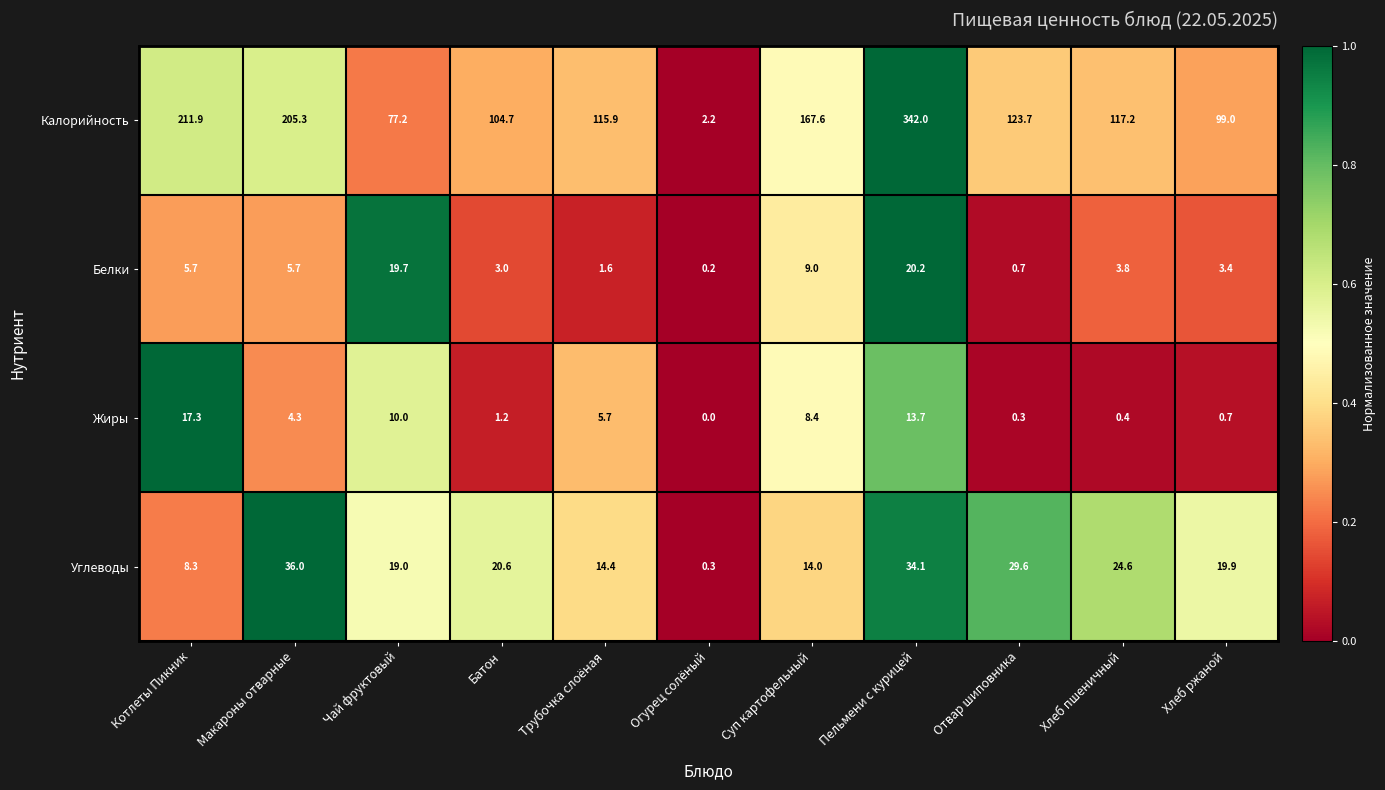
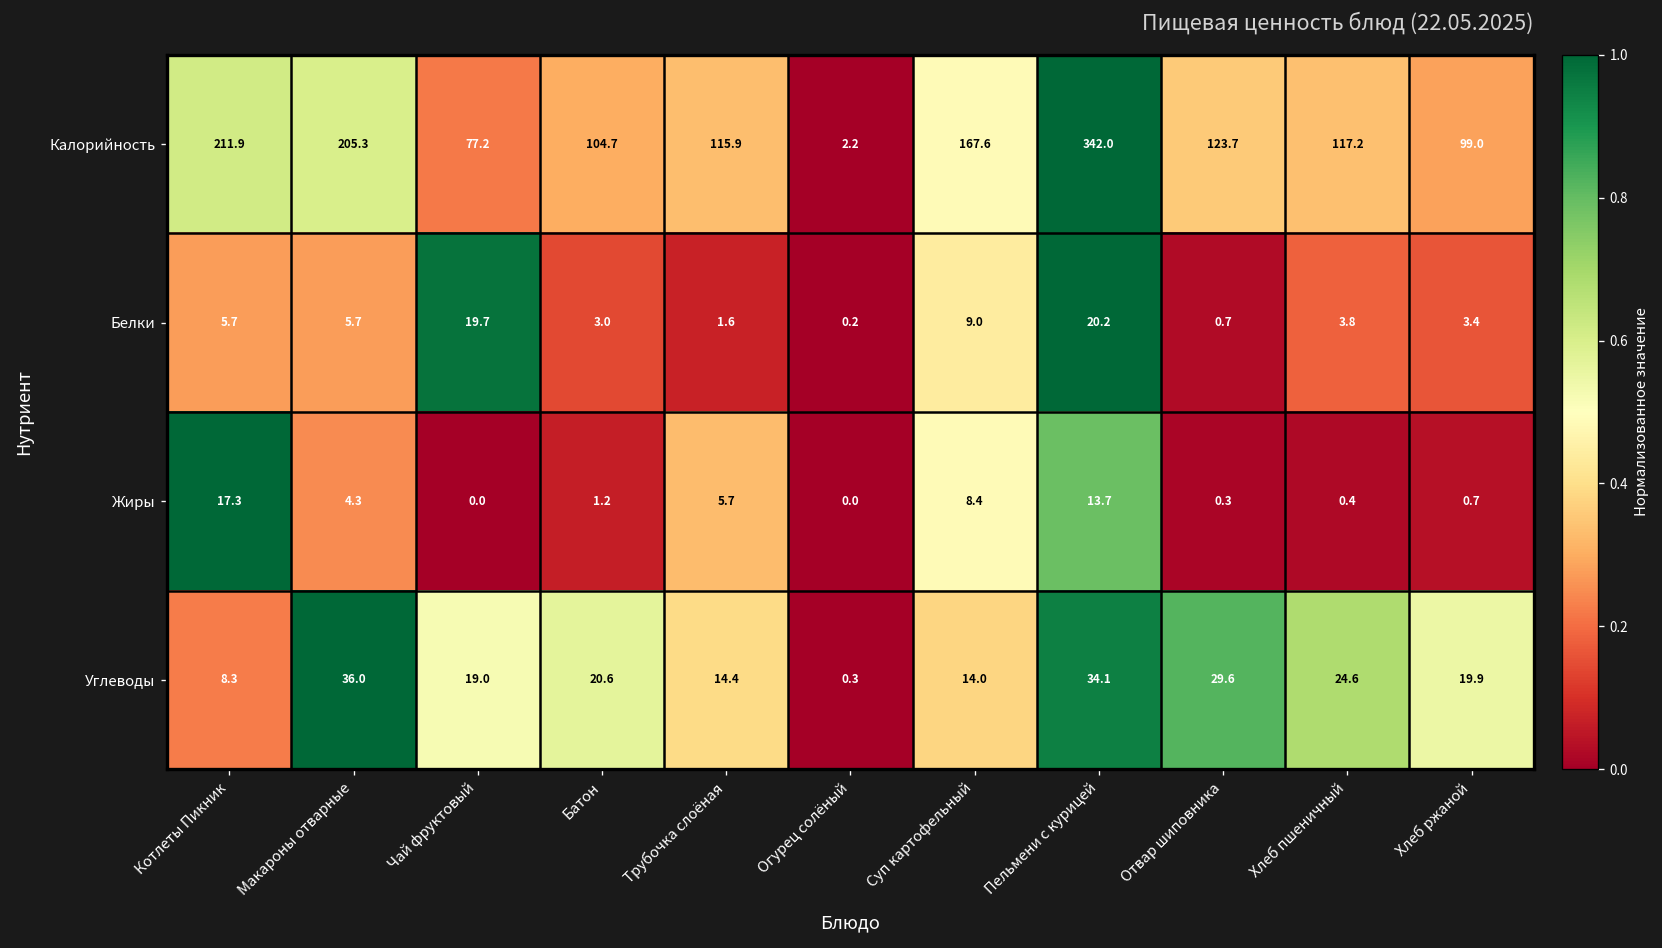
  {
    "Калорийность": {
      "Котлеты Пикник": 211.9,
      "Макароны отварные": 205.3,
      "Чай фруктовый": 77.2,
      "Батон": 104.7,
      "Трубочка слоёная": 115.9,
      "Огурец солёный": 2.2,
      "Суп картофельный": 167.6,
      "Пельмени с курицей": 342.0,
      "Отвар шиповника": 123.7,
      "Хлеб пшеничный": 117.2,
      "Хлеб ржаной": 99.0
    },
    "Белки": {
      "Котлеты Пикник": 5.7,
      "Макароны отварные": 5.7,
      "Чай фруктовый": 19.7,
      "Батон": 3.0,
      "Трубочка слоёная": 1.6,
      "Огурец солёный": 0.2,
      "Суп картофельный": 9.0,
      "Пельмени с курицей": 20.2,
      "Отвар шиповника": 0.7,
      "Хлеб пшеничный": 3.8,
      "Хлеб ржаной": 3.4
    },
    "Жиры": {
      "Котлеты Пикник": 17.3,
      "Макароны отварные": 4.3,
-     "Чай фруктовый": 10.0,
+     "Чай фруктовый": 0.0,
      "Батон": 1.2,
      "Трубочка слоёная": 5.7,
      "Огурец солёный": 0.0,
      "Суп картофельный": 8.4,
      "Пельмени с курицей": 13.7,
      "Отвар шиповника": 0.3,
      "Хлеб пшеничный": 0.4,
      "Хлеб ржаной": 0.7
    },
    "Углеводы": {
      "Котлеты Пикник": 8.3,
      "Макароны отварные": 36.0,
      "Чай фруктовый": 19.0,
      "Батон": 20.6,
      "Трубочка слоёная": 14.4,
      "Огурец солёный": 0.3,
      "Суп картофельный": 14.0,
      "Пельмени с курицей": 34.1,
      "Отвар шиповника": 29.6,
      "Хлеб пшеничный": 24.6,
      "Хлеб ржаной": 19.9
    }
  }
